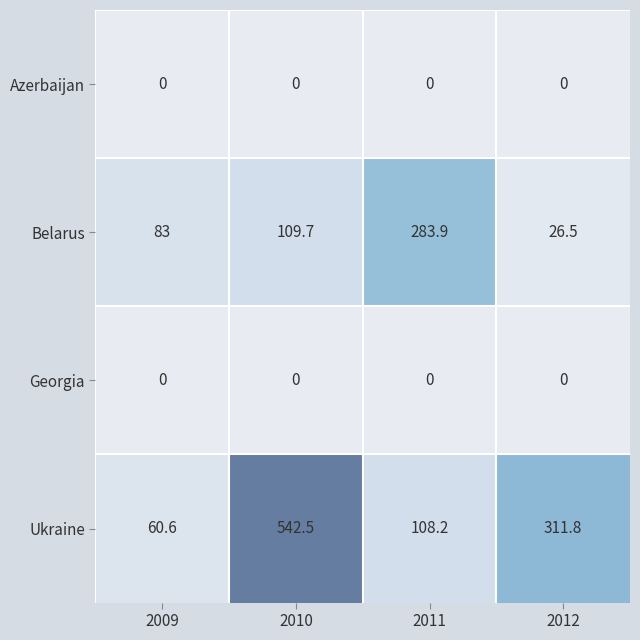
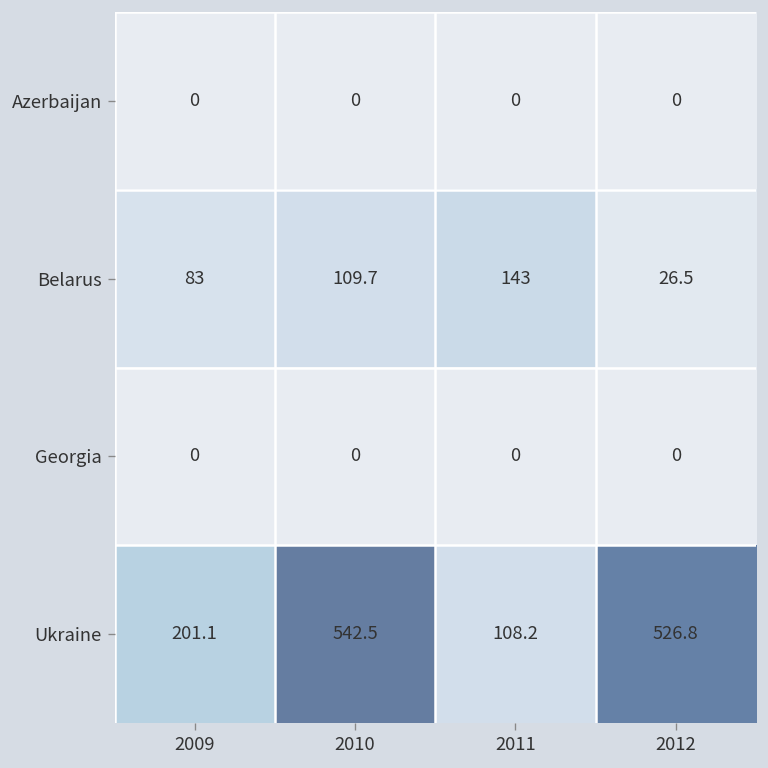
  {
    "Azerbaijan": {
      "2009": 0,
      "2010": 0,
      "2011": 0,
      "2012": 0
    },
    "Belarus": {
      "2009": 83,
      "2010": 109.7,
-     "2011": 283.9,
+     "2011": 143,
      "2012": 26.5
    },
    "Georgia": {
      "2009": 0,
      "2010": 0,
      "2011": 0,
      "2012": 0
    },
    "Ukraine": {
-     "2009": 60.6,
+     "2009": 201.1,
      "2010": 542.5,
      "2011": 108.2,
-     "2012": 311.8
+     "2012": 526.8
    }
  }
